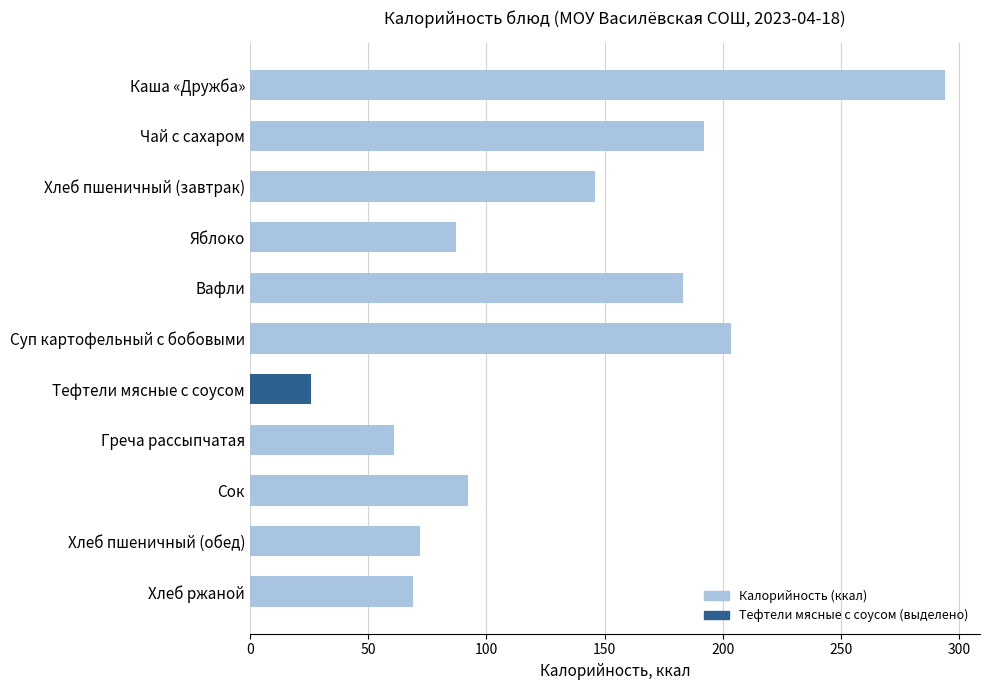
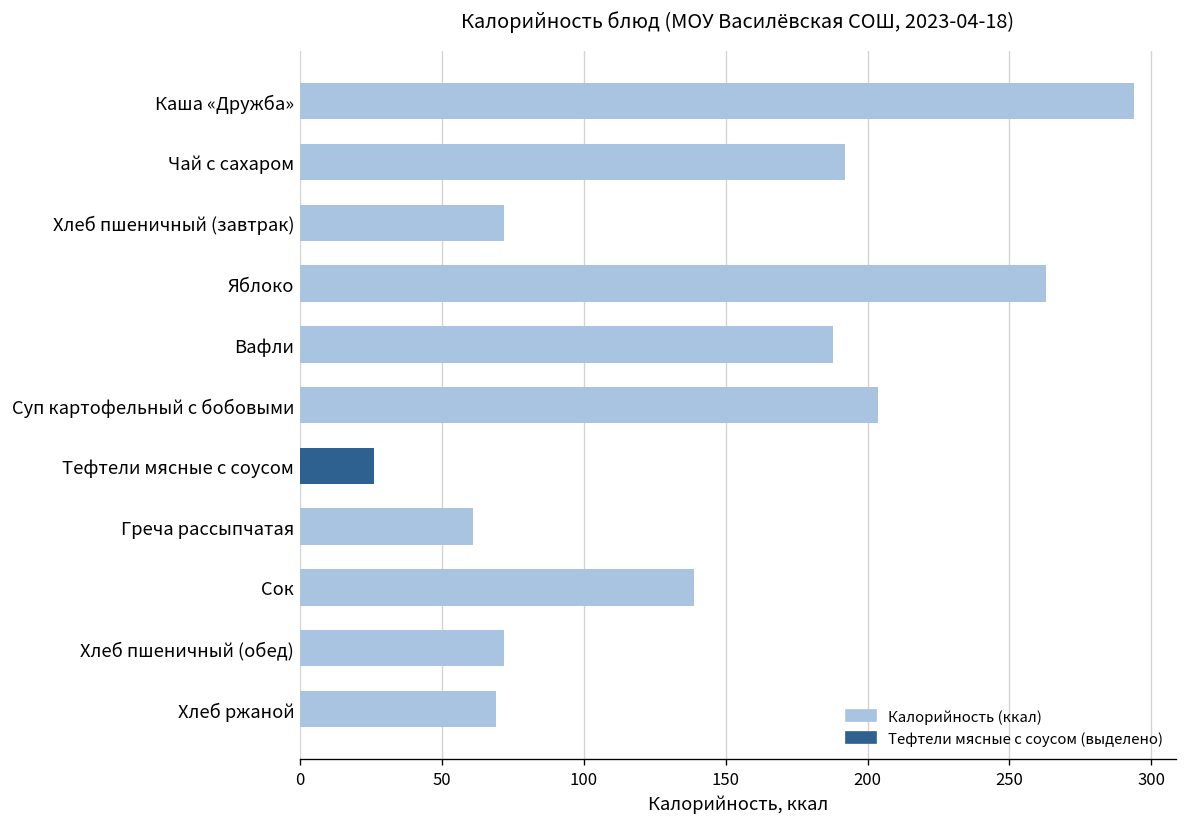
  {
    "Каша «Дружба»": 294,
    "Чай с сахаром": 192,
-   "Хлеб пшеничный (завтрак)": 146,
-   "Яблоко": 87,
-   "Вафли": 183,
+   "Хлеб пшеничный (завтрак)": 72,
+   "Яблоко": 263,
+   "Вафли": 188,
    "Суп картофельный с бобовыми": 204,
    "Тефтели мясные с соусом": 26,
    "Греча рассыпчатая": 61,
-   "Сок": 92,
+   "Сок": 139,
    "Хлеб пшеничный (обед)": 72,
    "Хлеб ржаной": 69
  }
